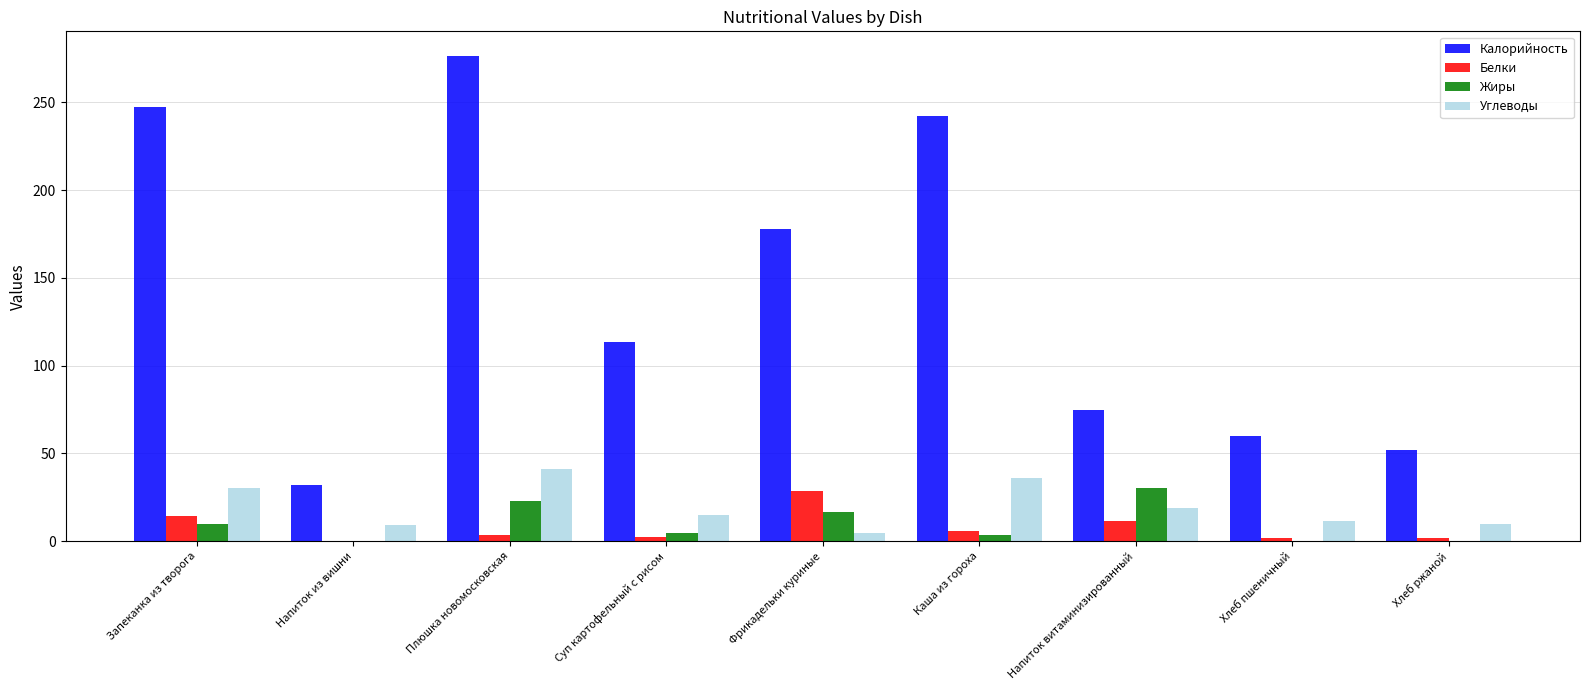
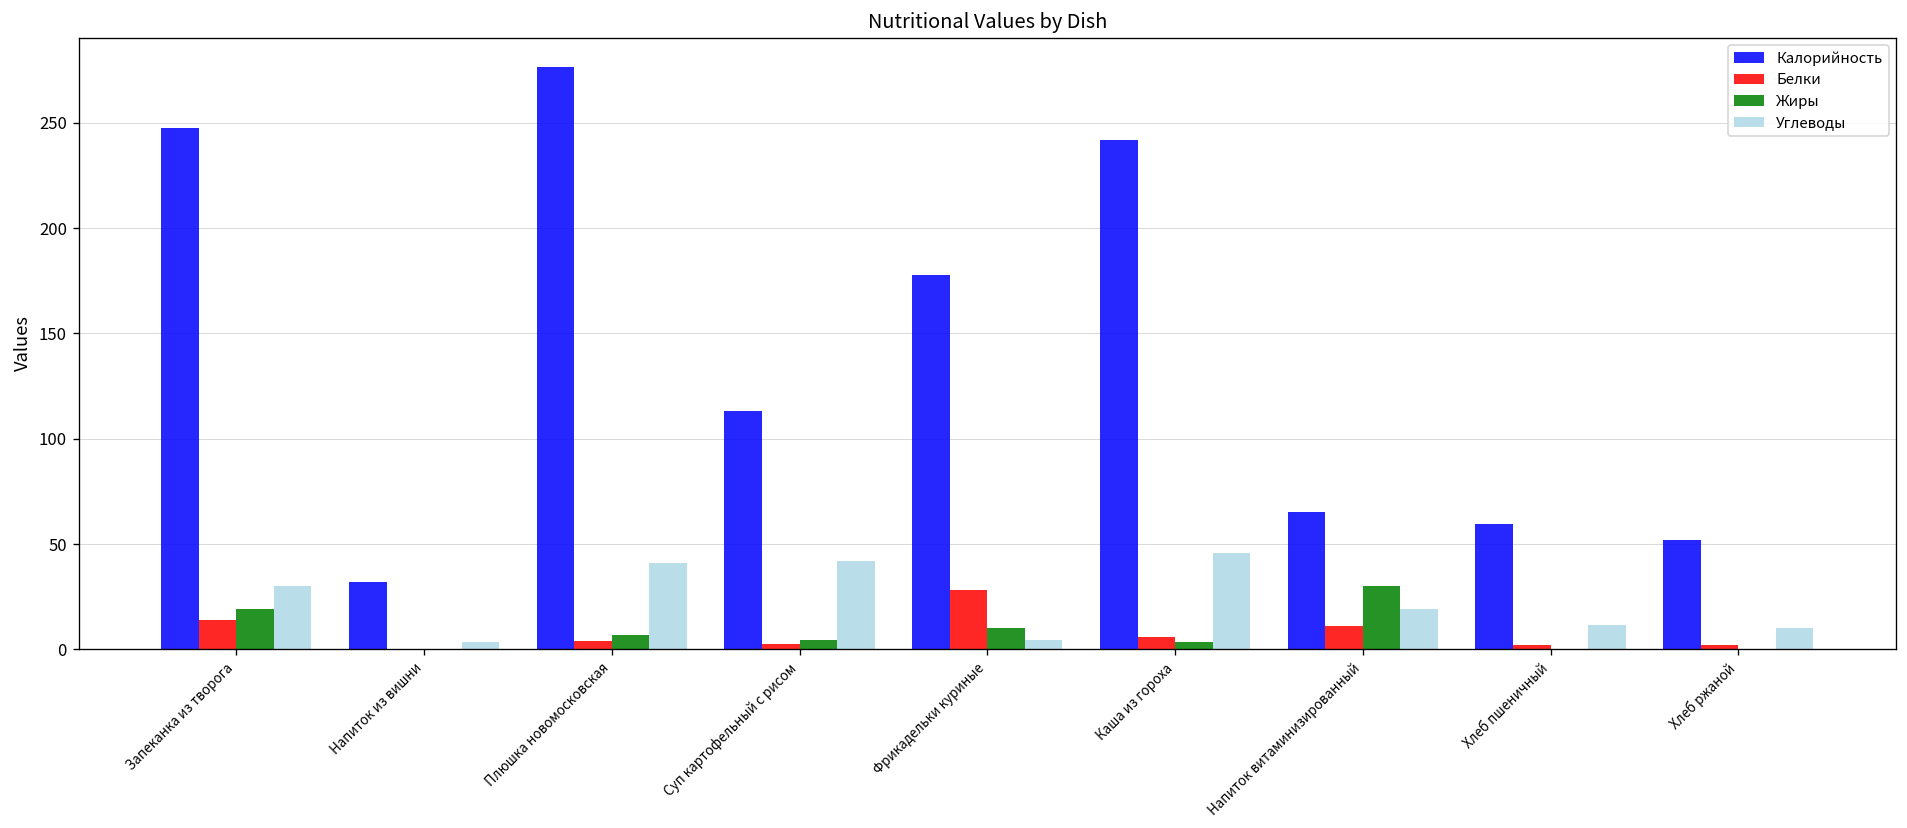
  {
    "Калорийность": {
      "Запеканка из творога": 247,
      "Напиток из вишни": 32,
      "Плюшка новомосковская": 277,
      "Суп картофельный с рисом": 113,
      "Фрикадельки куриные": 178,
      "Каша из гороха": 242,
-     "Напиток витаминизированный": 75,
+     "Напиток витаминизированный": 65,
      "Хлеб пшеничный": 60,
      "Хлеб ржаной": 52
    },
    "Белки": {
      "Запеканка из творога": 14,
      "Плюшка новомосковская": 4,
      "Суп картофельный с рисом": 3,
      "Фрикадельки куриные": 28,
      "Каша из гороха": 6,
      "Напиток витаминизированный": 11,
      "Хлеб пшеничный": 2,
      "Хлеб ржаной": 2
    },
    "Жиры": {
-     "Запеканка из творога": 10,
-     "Плюшка новомосковская": 23,
+     "Запеканка из творога": 19,
+     "Плюшка новомосковская": 7,
      "Суп картофельный с рисом": 5,
-     "Фрикадельки куриные": 17,
+     "Фрикадельки куриные": 10,
      "Каша из гороха": 4,
      "Напиток витаминизированный": 30
    },
    "Углеводы": {
      "Запеканка из творога": 30,
-     "Напиток из вишни": 9,
+     "Напиток из вишни": 4,
      "Плюшка новомосковская": 41,
-     "Суп картофельный с рисом": 15,
+     "Суп картофельный с рисом": 42,
      "Фрикадельки куриные": 5,
-     "Каша из гороха": 36,
+     "Каша из гороха": 46,
      "Напиток витаминизированный": 19,
      "Хлеб пшеничный": 11,
      "Хлеб ржаной": 10
    }
  }
